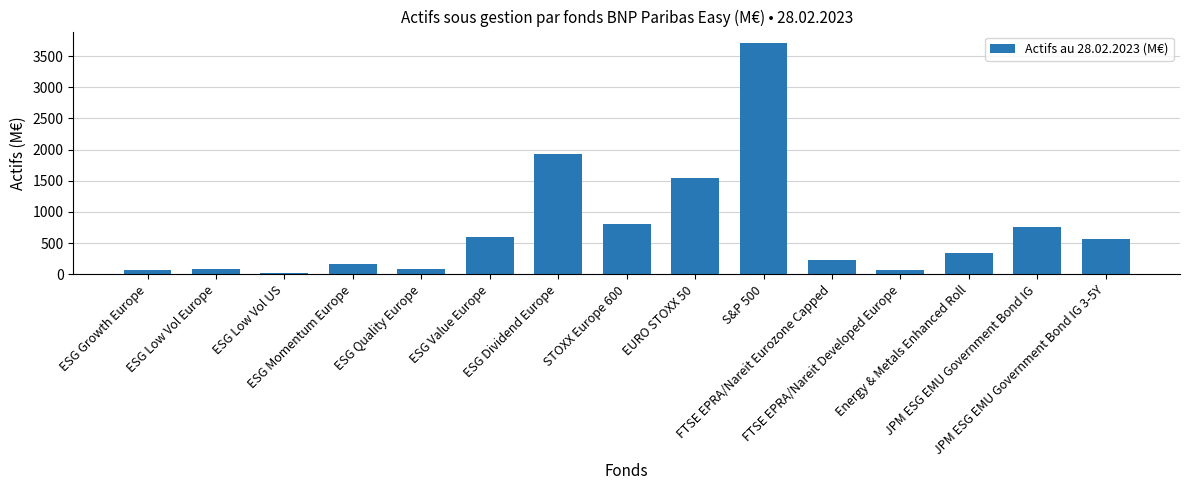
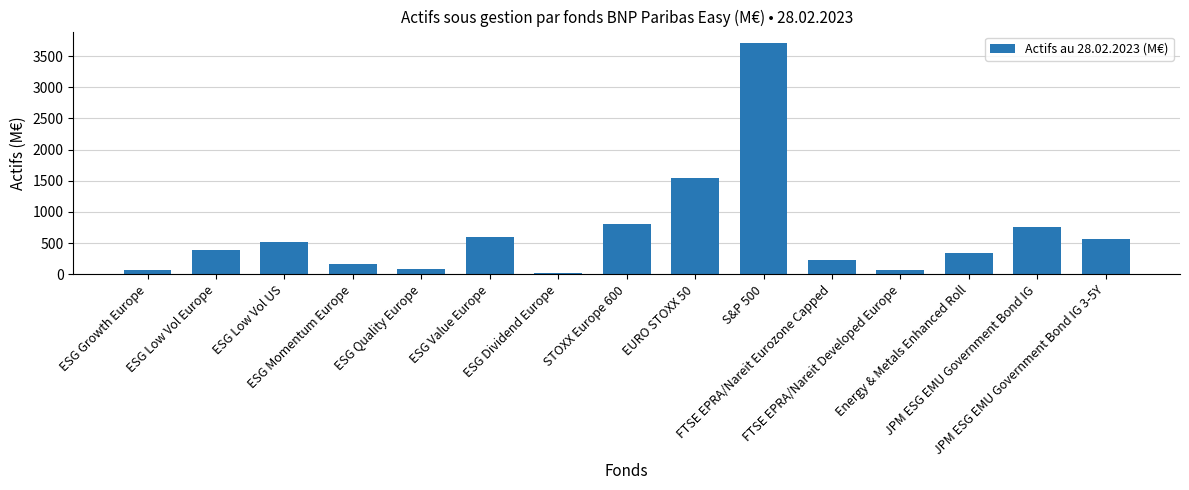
  {
    "ESG Growth Europe": 100,
-   "ESG Low Vol Europe": 100,
-   "ESG Low Vol US": 0,
+   "ESG Low Vol Europe": 400,
+   "ESG Low Vol US": 500,
    "ESG Momentum Europe": 200,
    "ESG Quality Europe": 100,
    "ESG Value Europe": 600,
-   "ESG Dividend Europe": 1900,
+   "ESG Dividend Europe": 0,
    "STOXX Europe 600": 800,
    "EURO STOXX 50": 1500,
    "S&P 500": 3700,
    "FTSE EPRA/Nareit Eurozone Capped": 200,
    "FTSE EPRA/Nareit Developed Europe": 100,
    "Energy & Metals Enhanced Roll": 300,
    "JPM ESG EMU Government Bond IG": 800,
    "JPM ESG EMU Government Bond IG 3-5Y": 600
  }
